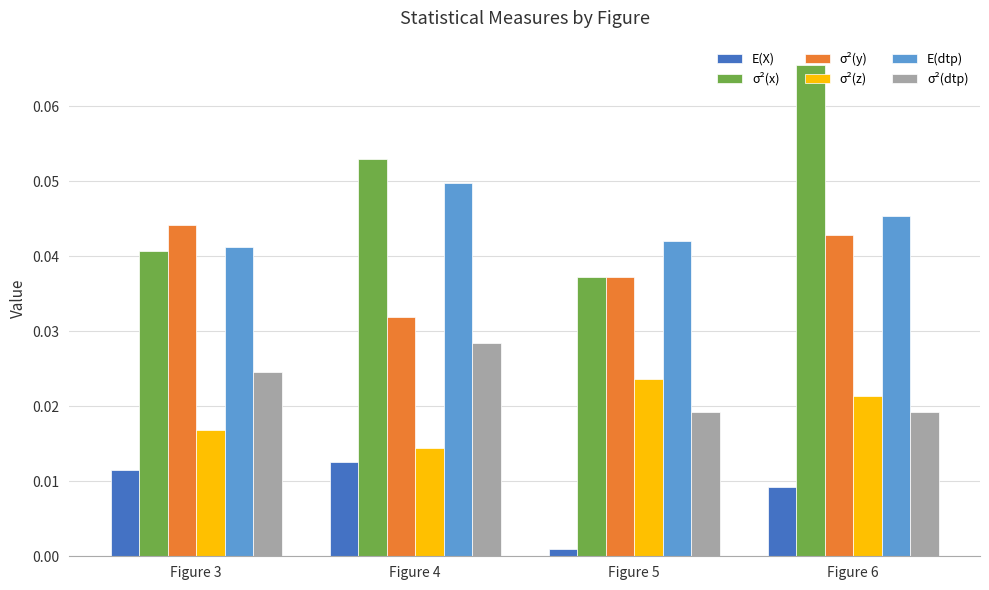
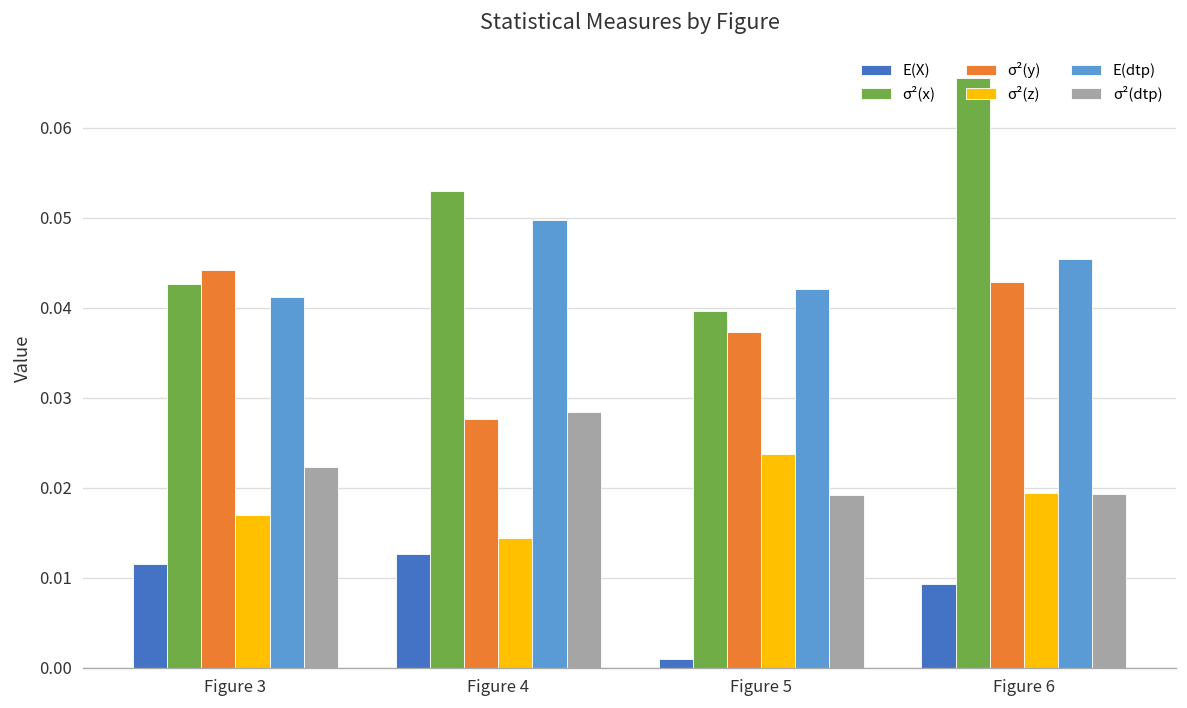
  {
    "σ²(x)": {
-     "Figure 3": 0.041,
+     "Figure 3": 0.043,
      "Figure 4": 0.053,
-     "Figure 5": 0.037,
+     "Figure 5": 0.040,
      "Figure 6": 0.066
    },
    "σ²(y)": {
      "Figure 3": 0.044,
-     "Figure 4": 0.032,
+     "Figure 4": 0.028,
      "Figure 5": 0.037,
      "Figure 6": 0.043
    },
    "σ²(z)": {
      "Figure 3": 0.017,
      "Figure 4": 0.014,
      "Figure 5": 0.024,
-     "Figure 6": 0.021
+     "Figure 6": 0.019
    },
    "σ²(dtp)": {
-     "Figure 3": 0.025,
+     "Figure 3": 0.022,
      "Figure 4": 0.028,
      "Figure 5": 0.019,
      "Figure 6": 0.019
    }
  }
